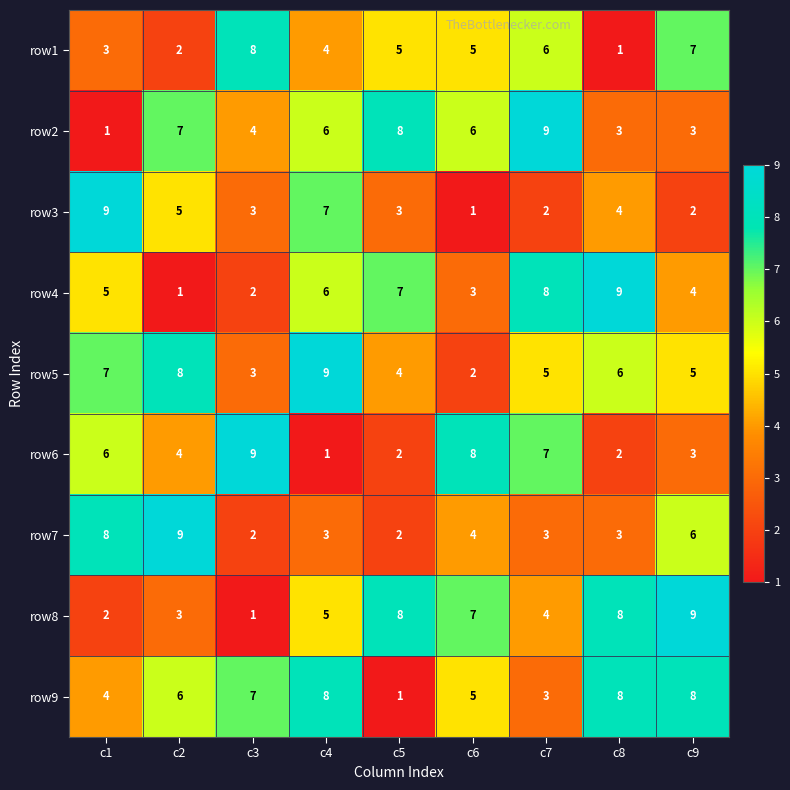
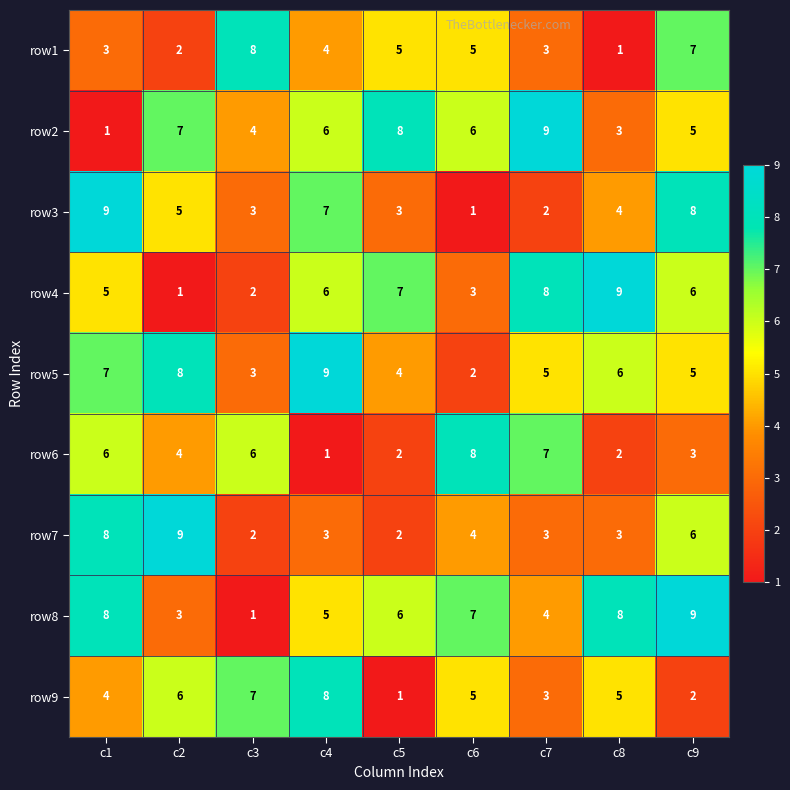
  {
    "row1": {
      "c1": 3,
      "c2": 2,
      "c3": 8,
      "c4": 4,
      "c5": 5,
      "c6": 5,
-     "c7": 6,
+     "c7": 3,
      "c8": 1,
      "c9": 7
    },
    "row2": {
      "c1": 1,
      "c2": 7,
      "c3": 4,
      "c4": 6,
      "c5": 8,
      "c6": 6,
      "c7": 9,
      "c8": 3,
-     "c9": 3
+     "c9": 5
    },
    "row3": {
      "c1": 9,
      "c2": 5,
      "c3": 3,
      "c4": 7,
      "c5": 3,
      "c6": 1,
      "c7": 2,
      "c8": 4,
-     "c9": 2
+     "c9": 8
    },
    "row4": {
      "c1": 5,
      "c2": 1,
      "c3": 2,
      "c4": 6,
      "c5": 7,
      "c6": 3,
      "c7": 8,
      "c8": 9,
-     "c9": 4
+     "c9": 6
    },
    "row5": {
      "c1": 7,
      "c2": 8,
      "c3": 3,
      "c4": 9,
      "c5": 4,
      "c6": 2,
      "c7": 5,
      "c8": 6,
      "c9": 5
    },
    "row6": {
      "c1": 6,
      "c2": 4,
-     "c3": 9,
+     "c3": 6,
      "c4": 1,
      "c5": 2,
      "c6": 8,
      "c7": 7,
      "c8": 2,
      "c9": 3
    },
    "row7": {
      "c1": 8,
      "c2": 9,
      "c3": 2,
      "c4": 3,
      "c5": 2,
      "c6": 4,
      "c7": 3,
      "c8": 3,
      "c9": 6
    },
    "row8": {
-     "c1": 2,
+     "c1": 8,
      "c2": 3,
      "c3": 1,
      "c4": 5,
-     "c5": 8,
+     "c5": 6,
      "c6": 7,
      "c7": 4,
      "c8": 8,
      "c9": 9
    },
    "row9": {
      "c1": 4,
      "c2": 6,
      "c3": 7,
      "c4": 8,
      "c5": 1,
      "c6": 5,
      "c7": 3,
-     "c8": 8,
-     "c9": 8
+     "c8": 5,
+     "c9": 2
    }
  }
